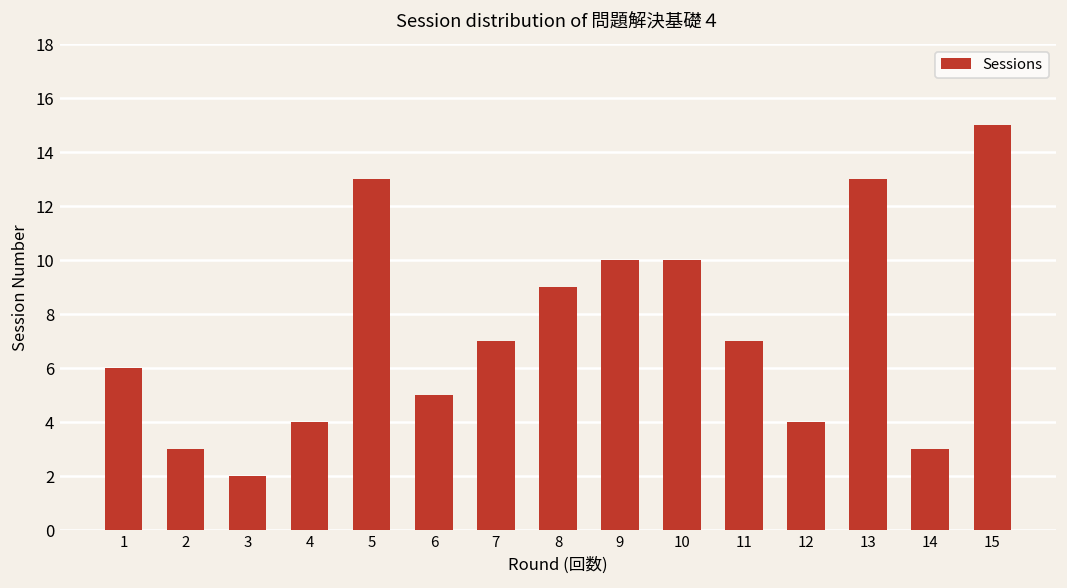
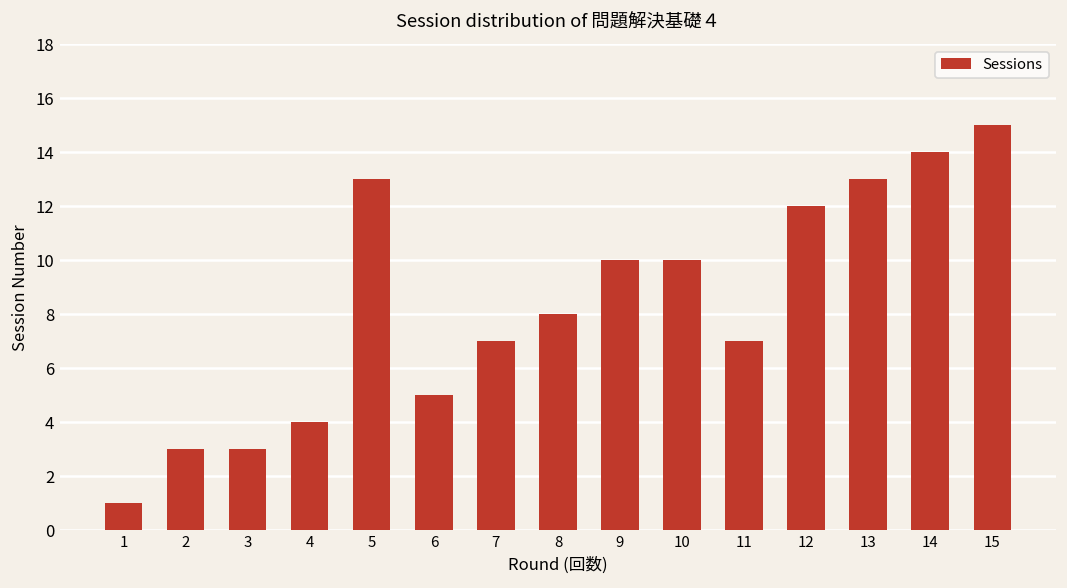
  {
-   "1": 6,
+   "1": 1,
    "2": 3,
-   "3": 2,
+   "3": 3,
    "4": 4,
    "5": 13,
    "6": 5,
    "7": 7,
-   "8": 9,
+   "8": 8,
    "9": 10,
    "10": 10,
    "11": 7,
-   "12": 4,
+   "12": 12,
    "13": 13,
-   "14": 3,
+   "14": 14,
    "15": 15
  }
